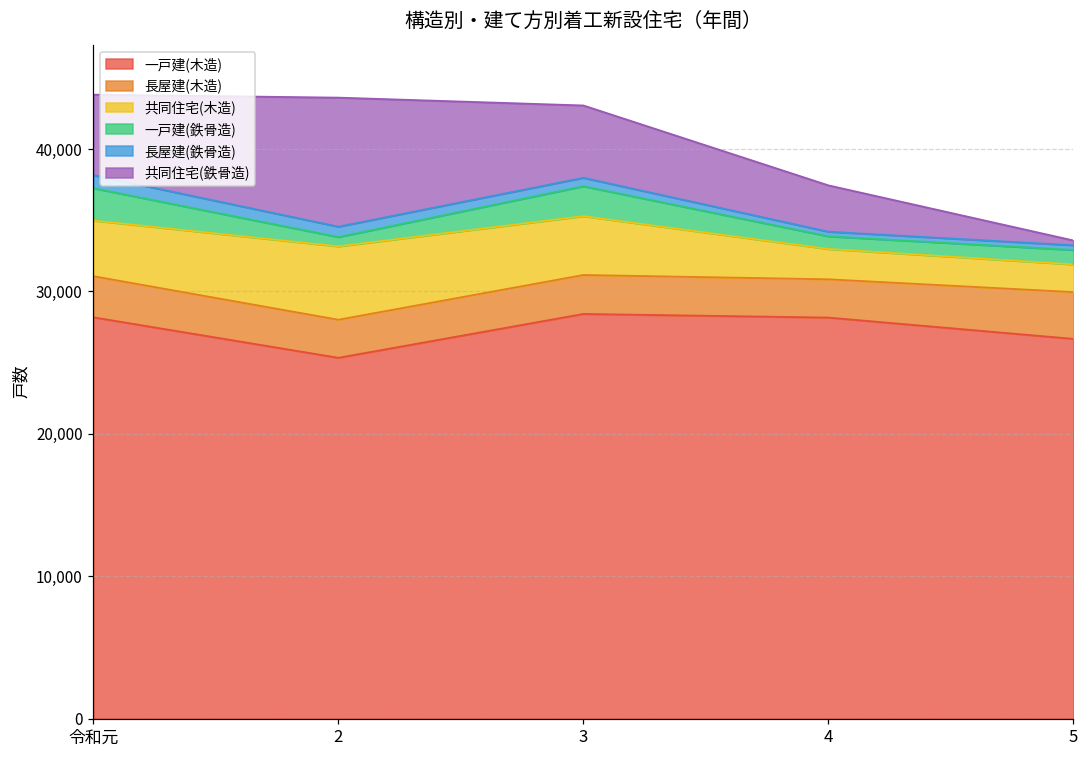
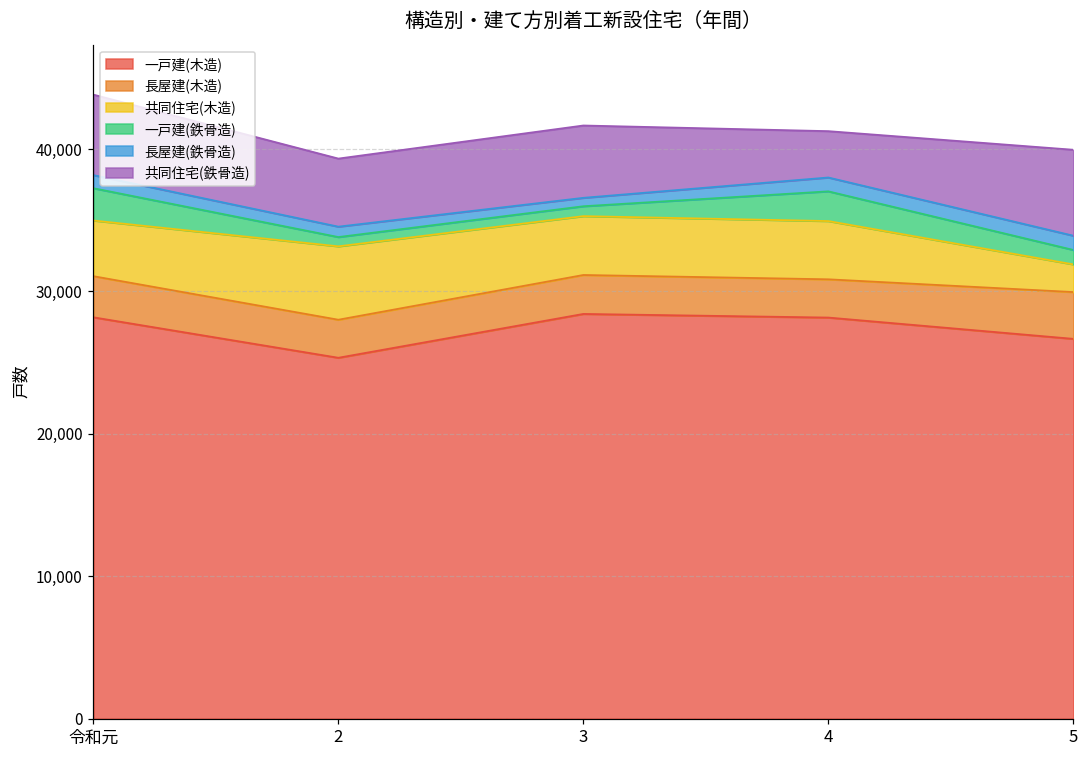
  {
    "共同住宅(木造)": {
      "令和元": "3,900",
      "2": "5,200",
      "3": "4,100",
-     "4": "2,100",
+     "4": "4,100",
      "5": "1,900"
    },
    "一戸建(鉄骨造)": {
      "令和元": "2,300",
      "2": "700",
-     "3": "2,100",
-     "4": "900",
+     "3": "700",
+     "4": "2,100",
      "5": "1,000"
    },
    "長屋建(鉄骨造)": {
      "令和元": "900",
      "2": "700",
      "3": "600",
-     "4": "300",
-     "5": "300"
+     "4": "1,000",
+     "5": "1,000"
    },
    "共同住宅(鉄骨造)": {
      "令和元": "5,700",
-     "2": "9,100",
+     "2": "4,800",
      "3": "5,100",
      "4": "3,300",
-     "5": "300"
+     "5": "6,000"
    }
  }
